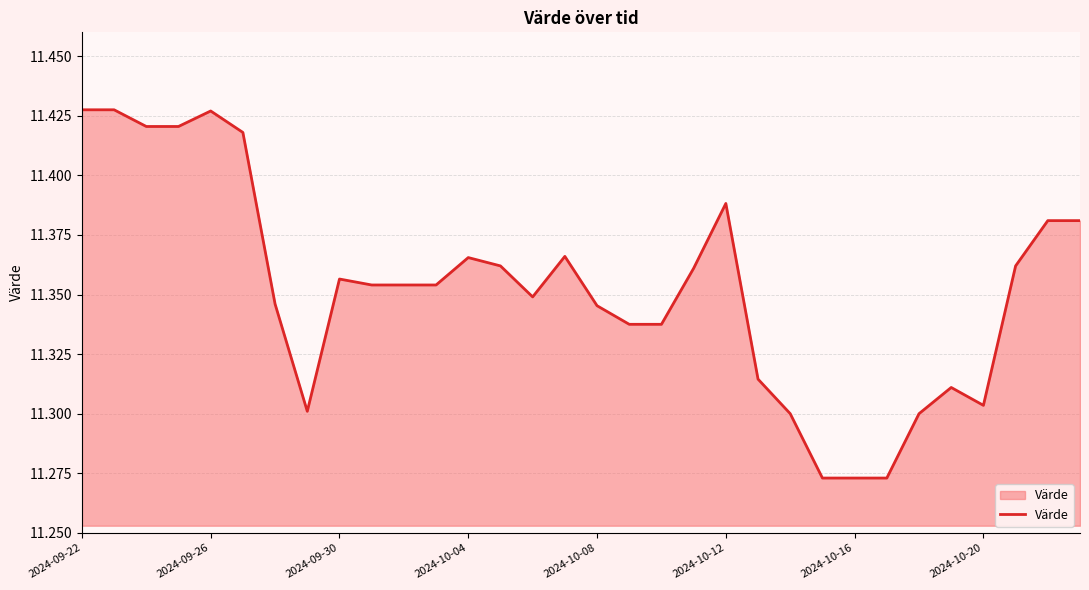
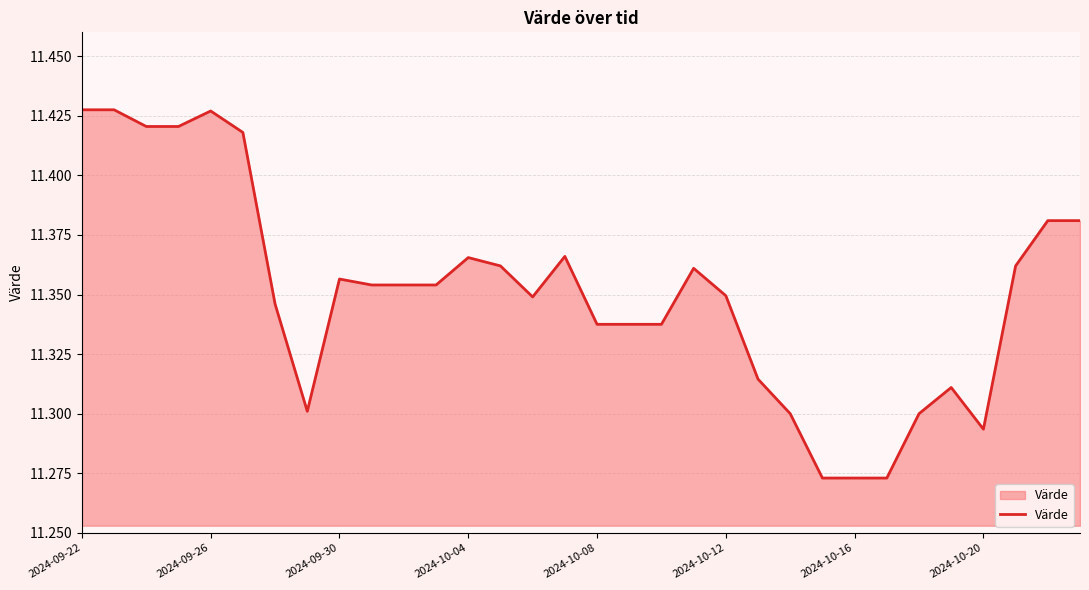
  {
    "2024-09-22": 11.428,
    "2024-09-26": 11.427,
    "2024-09-30": 11.357,
    "2024-10-04": 11.366,
-   "2024-10-08": 11.345,
-   "2024-10-12": 11.388,
+   "2024-10-08": 11.338,
+   "2024-10-12": 11.350,
    "2024-10-16": 11.273,
-   "2024-10-20": 11.304
+   "2024-10-20": 11.294
  }
